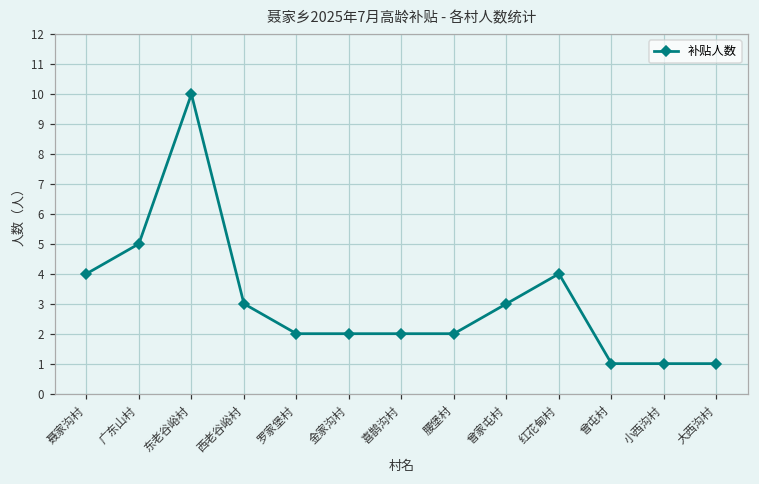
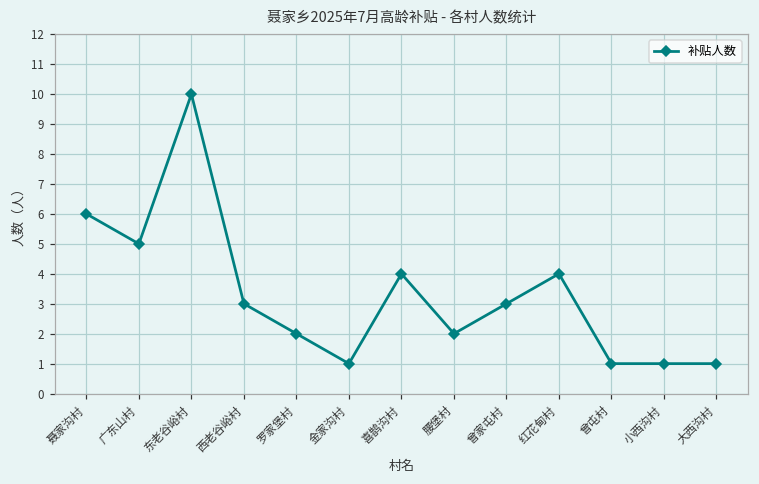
  {
-   "聂家沟村": 4,
+   "聂家沟村": 6,
    "广东山村": 5,
    "东老谷峪村": 10,
    "西老谷峪村": 3,
    "罗家堡村": 2,
-   "金家沟村": 2,
-   "喜鹊沟村": 2,
+   "金家沟村": 1,
+   "喜鹊沟村": 4,
    "腰堡村": 2,
    "曾家屯村": 3,
    "红花甸村": 4,
    "曾屯村": 1,
    "小西沟村": 1,
    "大西沟村": 1
  }
